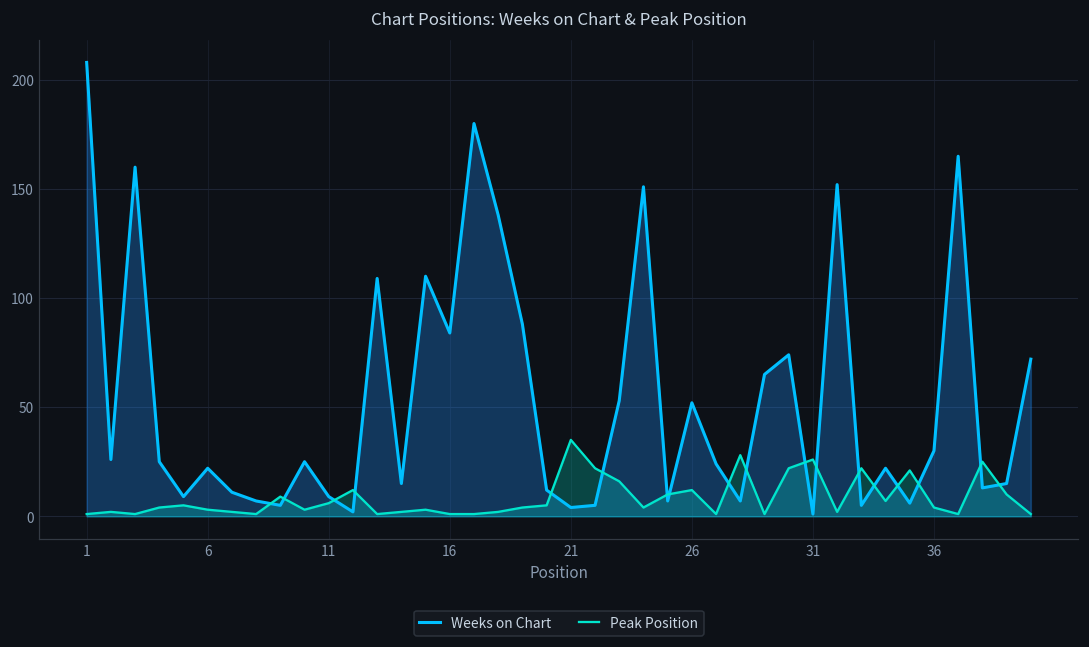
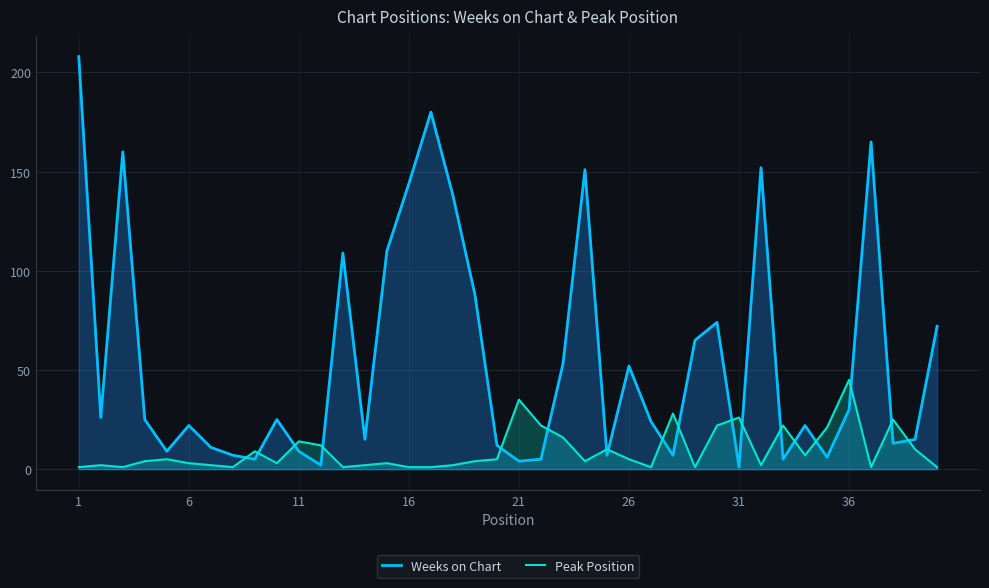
  {
    "Weeks on Chart": {
      "1": 208,
      "6": 22,
      "11": 9,
-     "16": 84,
+     "16": 144,
      "21": 4,
      "26": 52,
      "31": 1,
      "36": 30
    },
    "Peak Position": {
      "1": 1,
      "6": 3,
-     "11": 6,
+     "11": 14,
      "16": 1,
      "21": 35,
-     "26": 12,
+     "26": 5,
      "31": 26,
-     "36": 4
+     "36": 45
    }
  }
